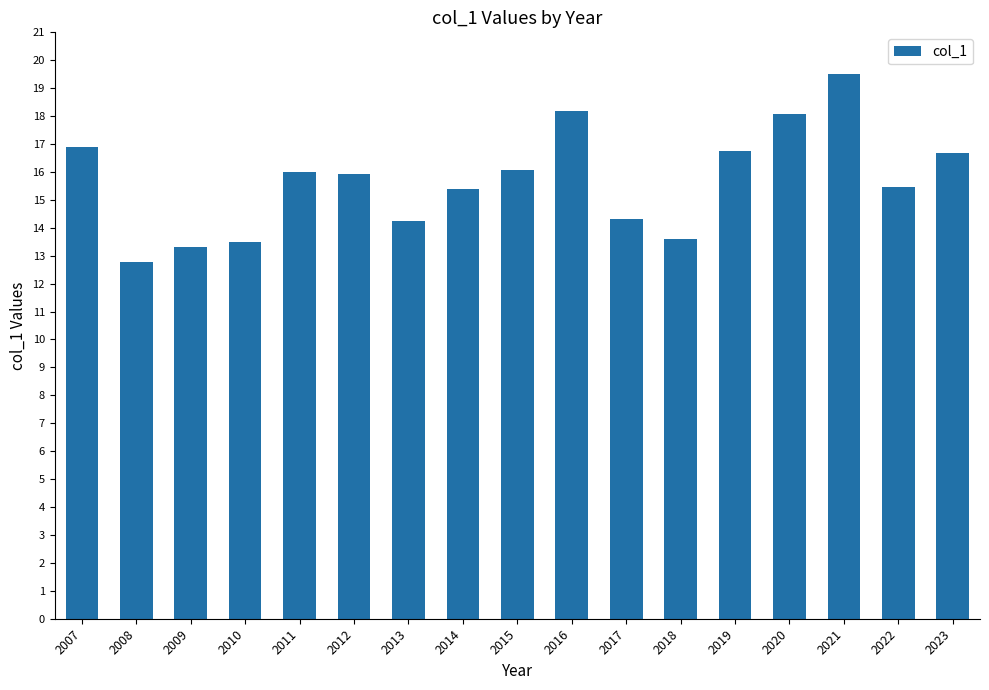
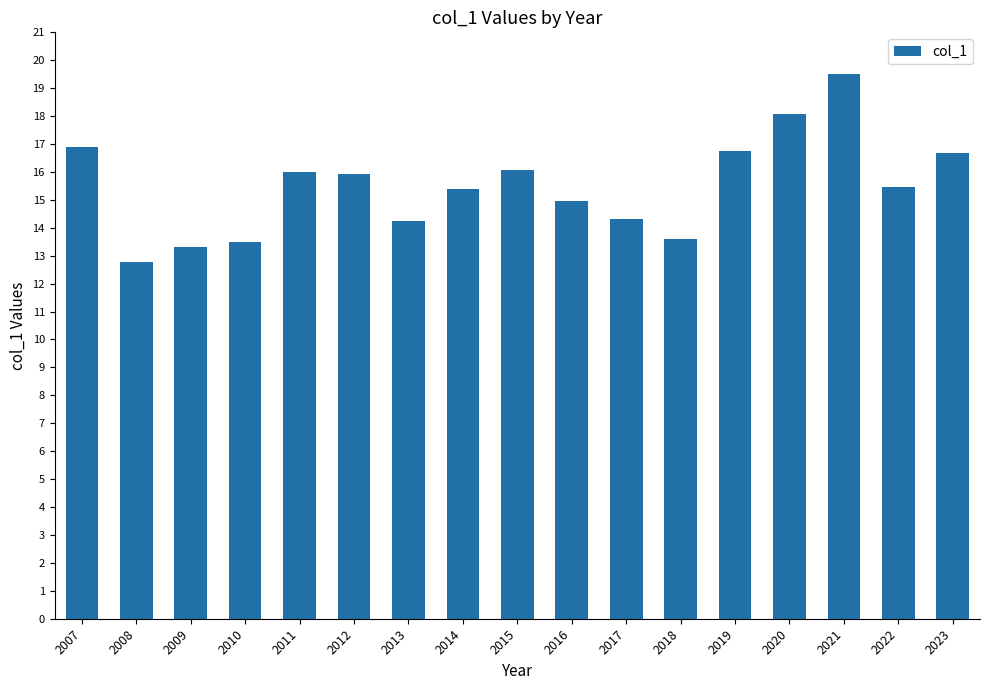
  {
    "2007": 16.9,
    "2008": 12.8,
    "2009": 13.3,
    "2010": 13.5,
    "2011": 16.0,
    "2012": 15.9,
    "2013": 14.2,
    "2014": 15.4,
    "2015": 16.1,
-   "2016": 18.2,
+   "2016": 15.0,
    "2017": 14.3,
    "2018": 13.6,
    "2019": 16.7,
    "2020": 18.1,
    "2021": 19.5,
    "2022": 15.4,
    "2023": 16.7
  }
